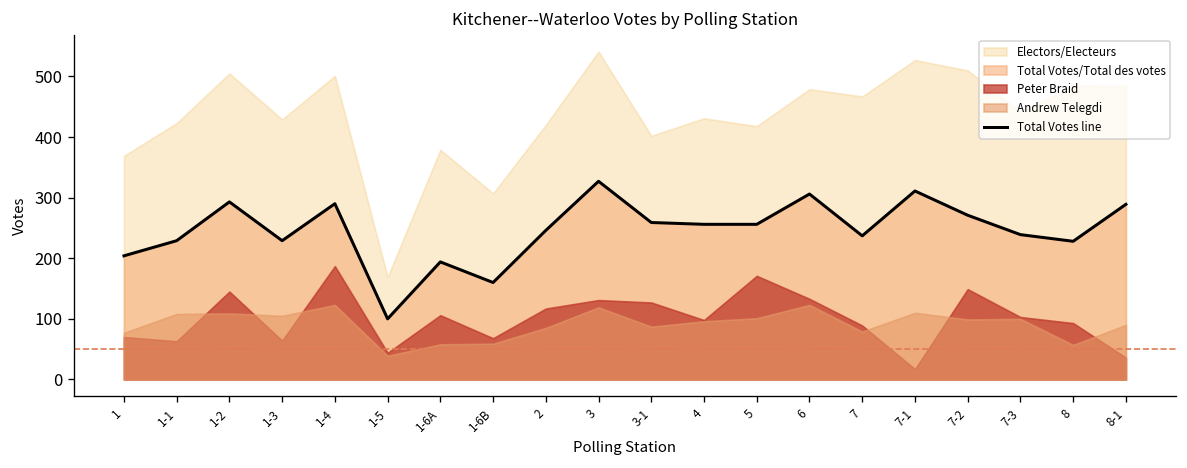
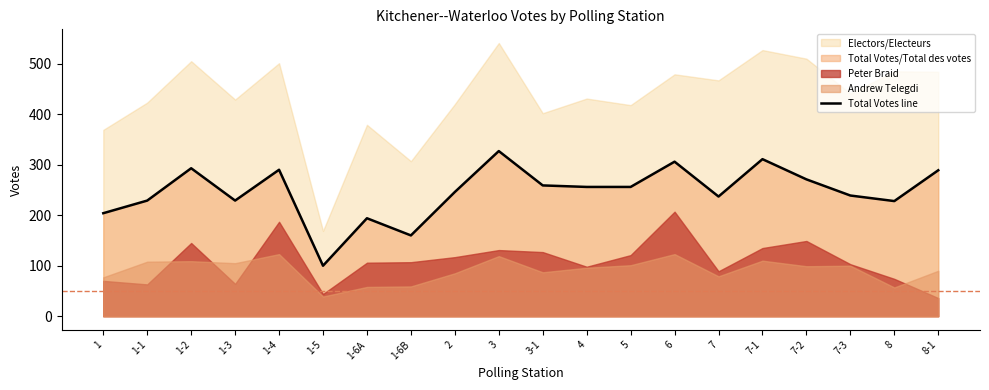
  {
    "Peter Braid": {
      "1": 70,
      "1-1": 60,
      "1-2": 150,
      "1-3": 60,
      "1-4": 190,
      "1-6A": 110,
-     "1-6B": 70,
+     "1-6B": 110,
      "2": 120,
      "3": 130,
      "3-1": 130,
-     "5": 170,
-     "6": 130,
+     "5": 120,
+     "6": 210,
      "7": 90,
-     "7-1": 20,
+     "7-1": 140,
      "7-2": 150,
-     "8": 90,
+     "8": 70,
      "8-1": 40
    }
  }
